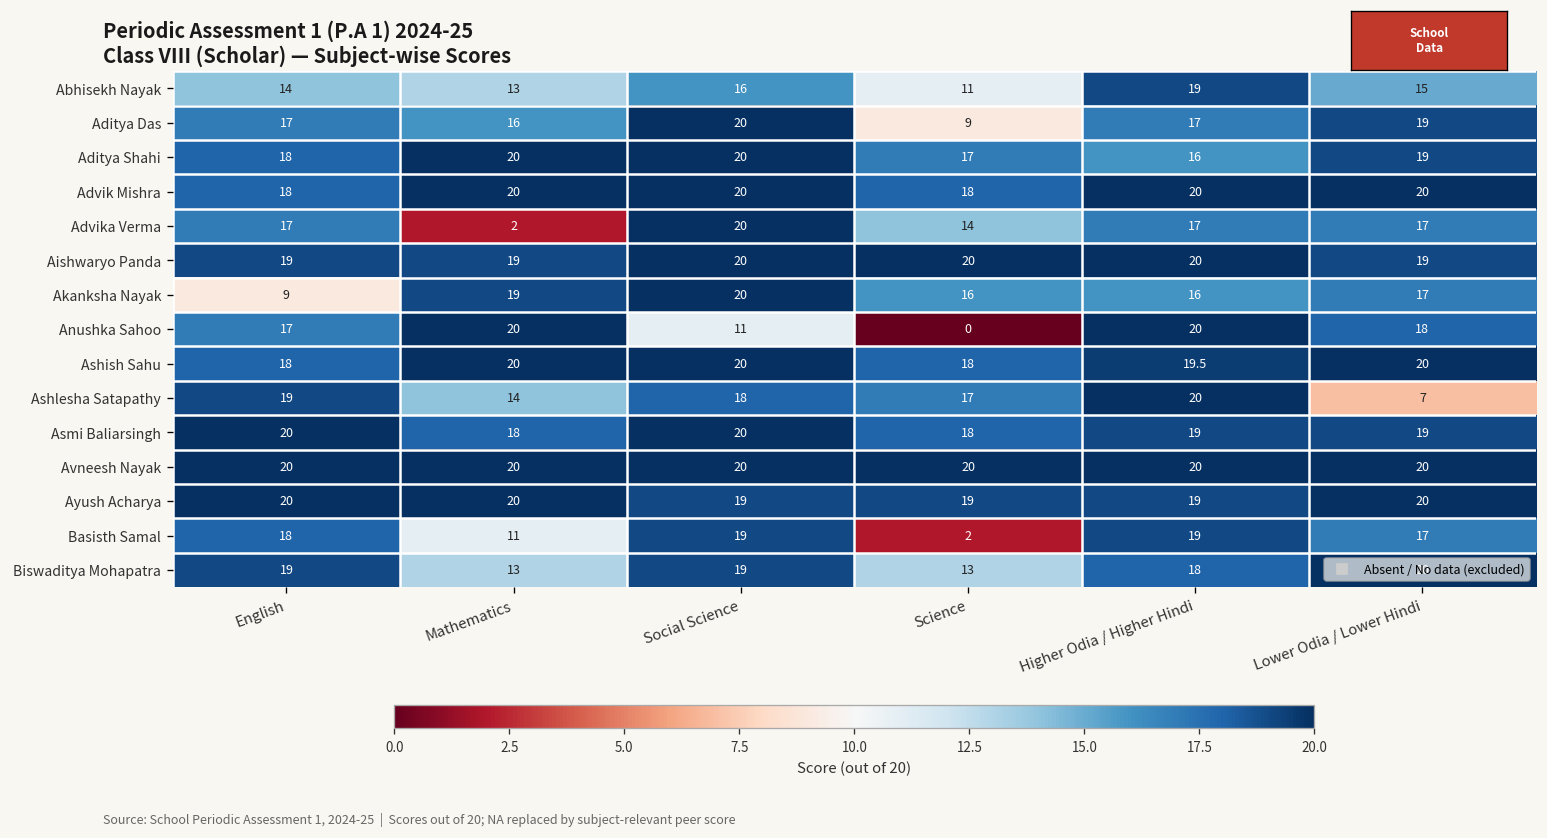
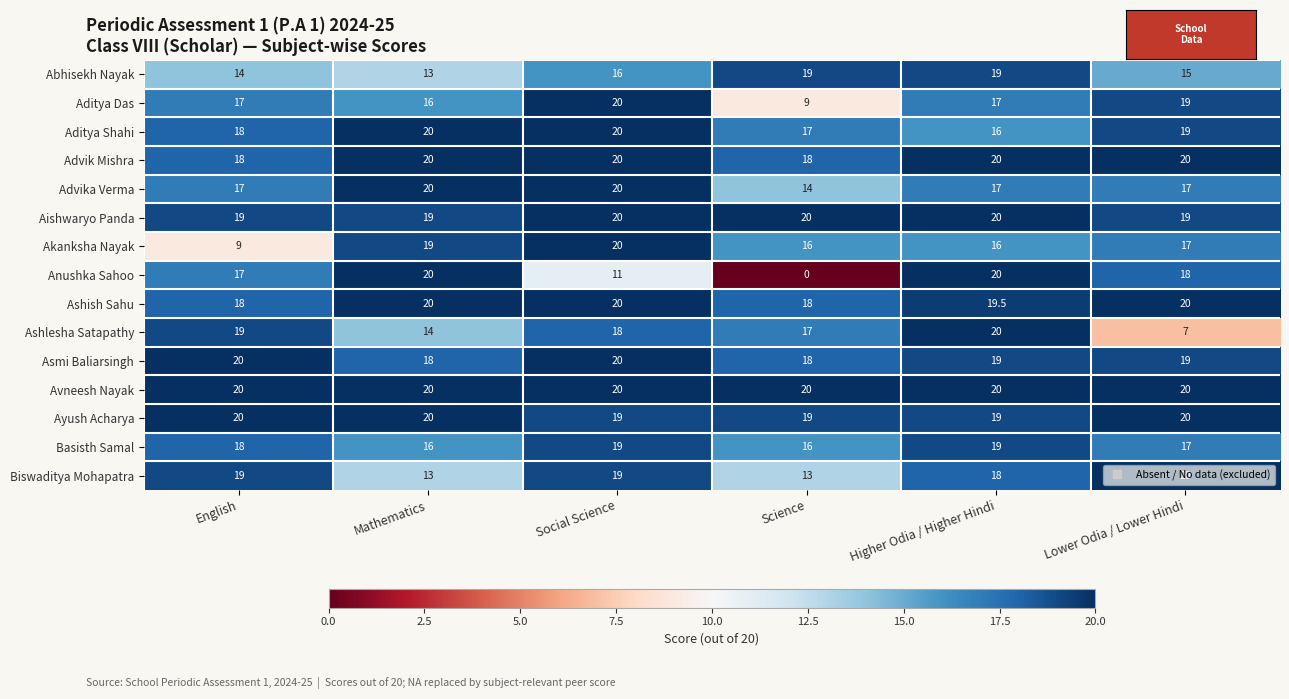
  {
    "Abhisekh Nayak": {
      "English": 14,
      "Mathematics": 13,
      "Social Science": 16,
-     "Science": 11,
+     "Science": 19,
      "Higher Odia / Higher Hindi": 19,
      "Lower Odia / Lower Hindi": 15
    },
    "Aditya Das": {
      "English": 17,
      "Mathematics": 16,
      "Social Science": 20,
      "Science": 9,
      "Higher Odia / Higher Hindi": 17,
      "Lower Odia / Lower Hindi": 19
    },
    "Aditya Shahi": {
      "English": 18,
      "Mathematics": 20,
      "Social Science": 20,
      "Science": 17,
      "Higher Odia / Higher Hindi": 16,
      "Lower Odia / Lower Hindi": 19
    },
    "Advik Mishra": {
      "English": 18,
      "Mathematics": 20,
      "Social Science": 20,
      "Science": 18,
      "Higher Odia / Higher Hindi": 20,
      "Lower Odia / Lower Hindi": 20
    },
    "Advika Verma": {
      "English": 17,
-     "Mathematics": 2,
+     "Mathematics": 20,
      "Social Science": 20,
      "Science": 14,
      "Higher Odia / Higher Hindi": 17,
      "Lower Odia / Lower Hindi": 17
    },
    "Aishwaryo Panda": {
      "English": 19,
      "Mathematics": 19,
      "Social Science": 20,
      "Science": 20,
      "Higher Odia / Higher Hindi": 20,
      "Lower Odia / Lower Hindi": 19
    },
    "Akanksha Nayak": {
      "English": 9,
      "Mathematics": 19,
      "Social Science": 20,
      "Science": 16,
      "Higher Odia / Higher Hindi": 16,
      "Lower Odia / Lower Hindi": 17
    },
    "Anushka Sahoo": {
      "English": 17,
      "Mathematics": 20,
      "Social Science": 11,
      "Science": 0,
      "Higher Odia / Higher Hindi": 20,
      "Lower Odia / Lower Hindi": 18
    },
    "Ashish Sahu": {
      "English": 18,
      "Mathematics": 20,
      "Social Science": 20,
      "Science": 18,
      "Higher Odia / Higher Hindi": 19.5,
      "Lower Odia / Lower Hindi": 20
    },
    "Ashlesha Satapathy": {
      "English": 19,
      "Mathematics": 14,
      "Social Science": 18,
      "Science": 17,
      "Higher Odia / Higher Hindi": 20,
      "Lower Odia / Lower Hindi": 7
    },
    "Asmi Baliarsingh": {
      "English": 20,
      "Mathematics": 18,
      "Social Science": 20,
      "Science": 18,
      "Higher Odia / Higher Hindi": 19,
      "Lower Odia / Lower Hindi": 19
    },
    "Avneesh Nayak": {
      "English": 20,
      "Mathematics": 20,
      "Social Science": 20,
      "Science": 20,
      "Higher Odia / Higher Hindi": 20,
      "Lower Odia / Lower Hindi": 20
    },
    "Ayush Acharya": {
      "English": 20,
      "Mathematics": 20,
      "Social Science": 19,
      "Science": 19,
      "Higher Odia / Higher Hindi": 19,
      "Lower Odia / Lower Hindi": 20
    },
    "Basisth Samal": {
      "English": 18,
-     "Mathematics": 11,
+     "Mathematics": 16,
      "Social Science": 19,
-     "Science": 2,
+     "Science": 16,
      "Higher Odia / Higher Hindi": 19,
      "Lower Odia / Lower Hindi": 17
    },
    "Biswaditya Mohapatra": {
      "English": 19,
      "Mathematics": 13,
      "Social Science": 19,
      "Science": 13,
      "Higher Odia / Higher Hindi": 18
    }
  }
